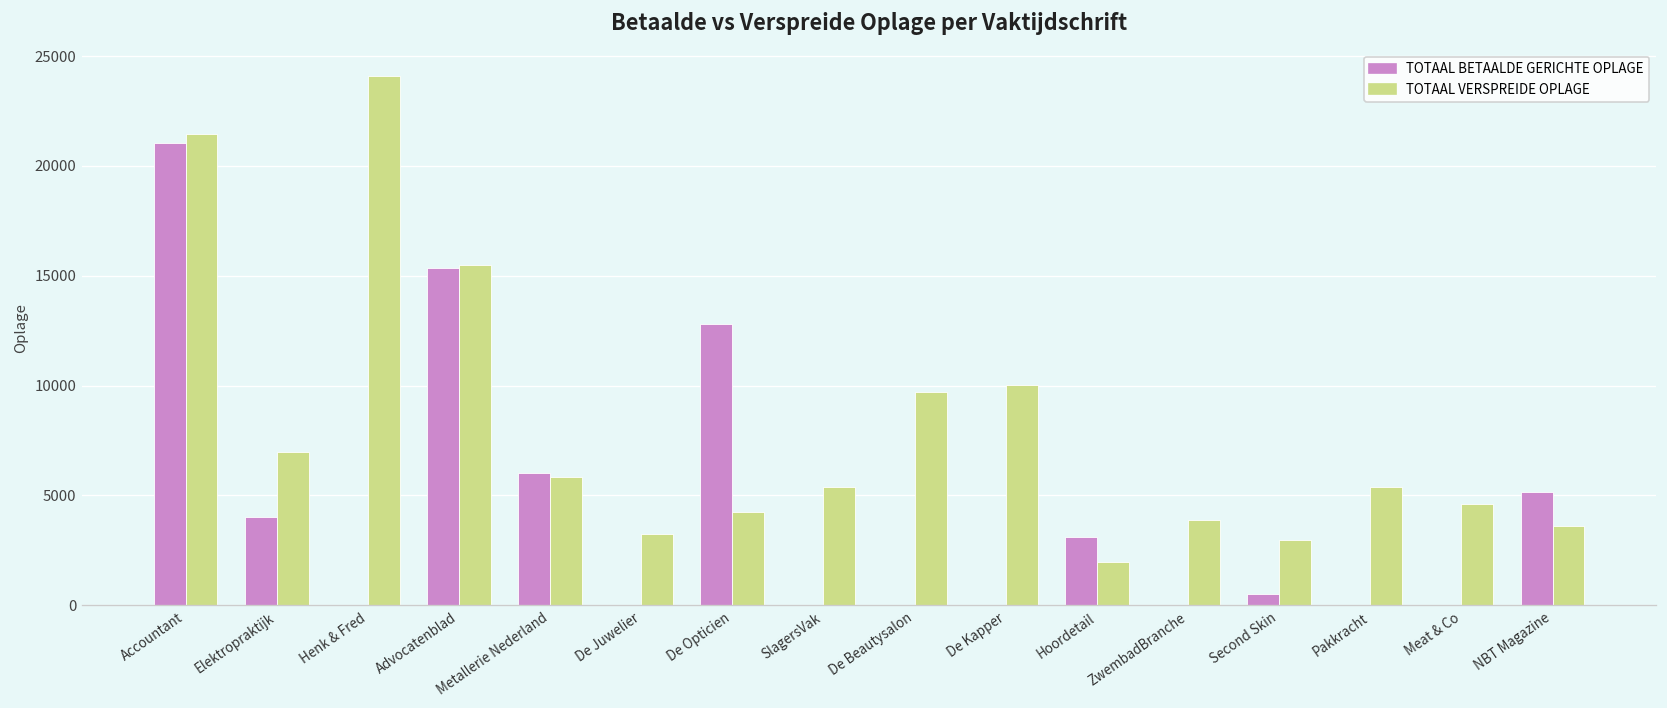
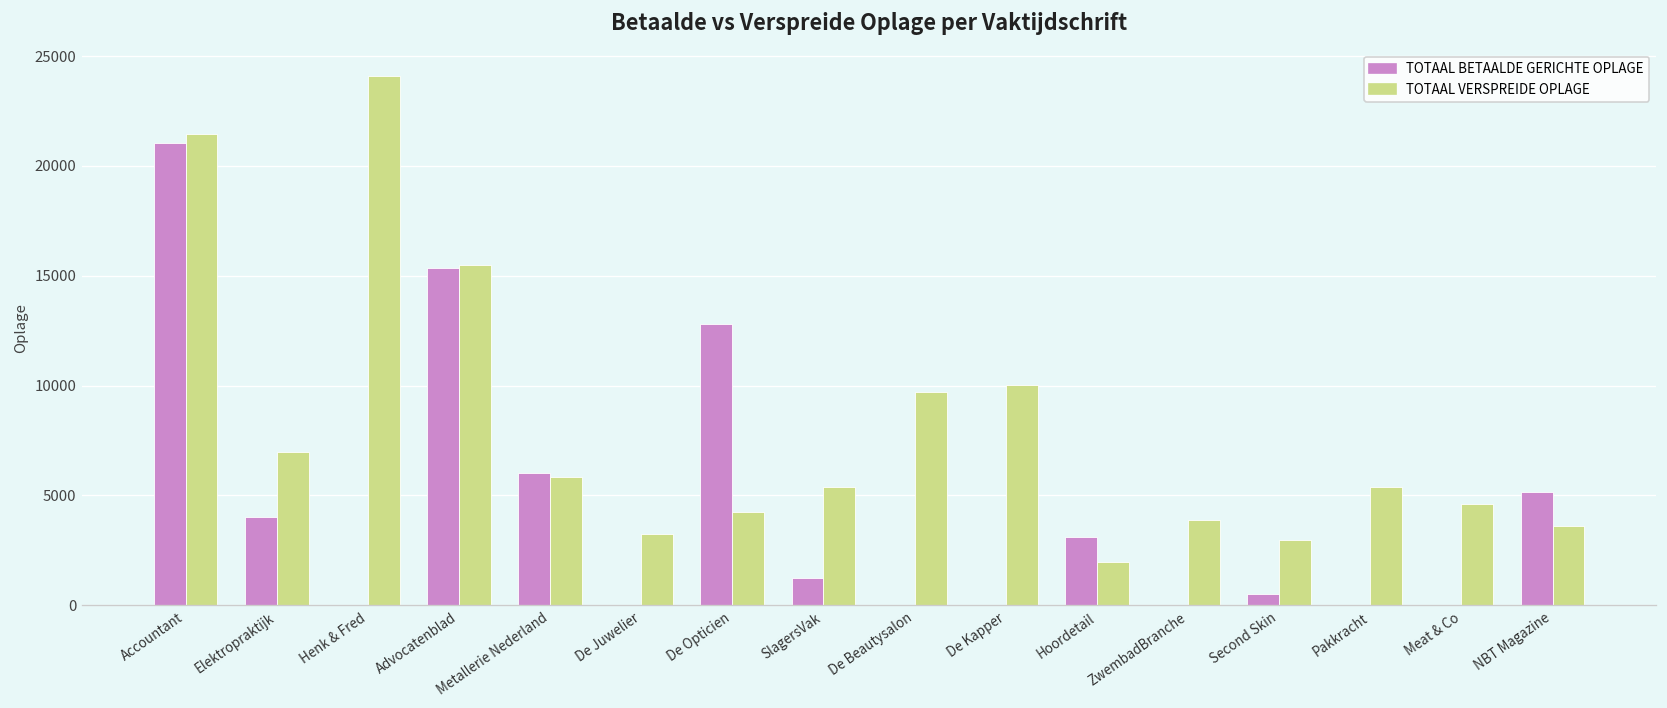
  {
    "TOTAAL BETAALDE GERICHTE OPLAGE": {
      "Accountant": 21000,
      "Elektropraktijk": 4000,
      "Henk & Fred": 0,
      "Advocatenblad": 15300,
      "Metallerie Nederland": 6000,
      "De Juwelier": 0,
      "De Opticien": 12800,
-     "SlagersVak": 0,
+     "SlagersVak": 1200,
      "De Beautysalon": 0,
      "De Kapper": 0,
      "Hoordetail": 3100,
      "ZwembadBranche": 0,
      "Second Skin": 500,
      "Pakkracht": 0,
      "Meat & Co": 0,
      "NBT Magazine": 5200
    },
    "TOTAAL VERSPREIDE OPLAGE": {
      "Accountant": 21400,
      "Elektropraktijk": 7000,
      "Henk & Fred": 24100,
      "Advocatenblad": 15500,
      "Metallerie Nederland": 5800,
      "De Juwelier": 3300,
      "De Opticien": 4200,
      "SlagersVak": 5400,
      "De Beautysalon": 9700,
      "De Kapper": 10000,
      "Hoordetail": 2000,
      "ZwembadBranche": 3900,
      "Second Skin": 3000,
      "Pakkracht": 5400,
      "Meat & Co": 4600,
      "NBT Magazine": 3600
    }
  }
